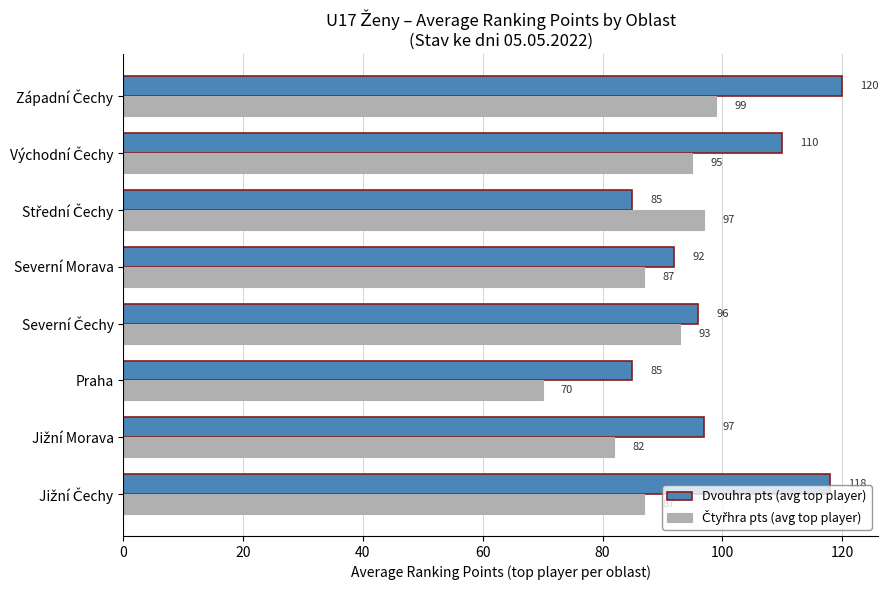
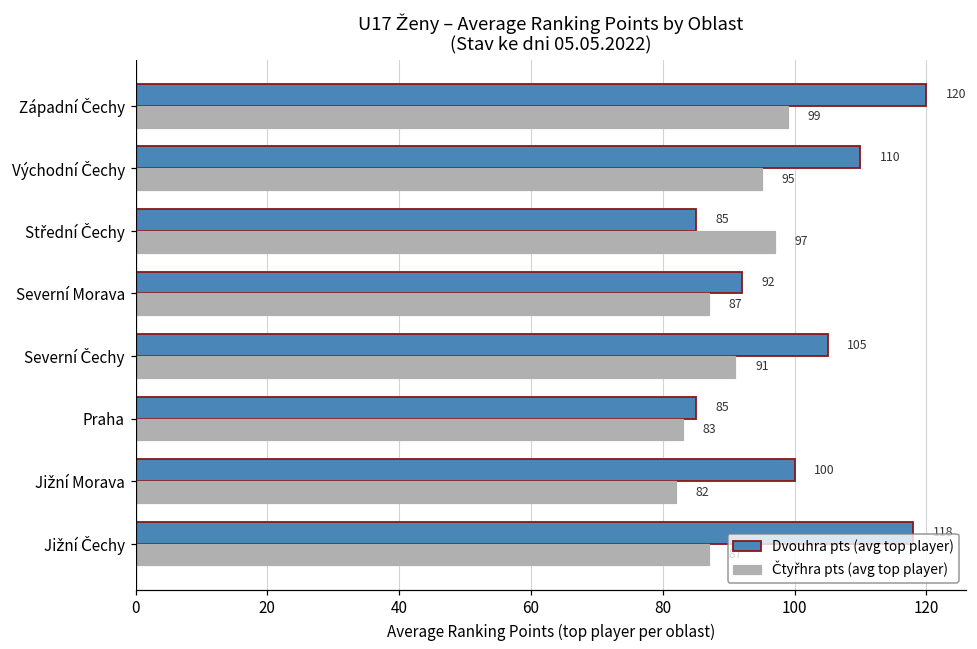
  {
    "Dvouhra pts (avg top player)": {
      "Západní Čechy": 120,
      "Východní Čechy": 110,
      "Střední Čechy": 85,
      "Severní Morava": 92,
-     "Severní Čechy": 96,
+     "Severní Čechy": 105,
      "Praha": 85,
-     "Jižní Morava": 97
+     "Jižní Morava": 100
    },
    "Čtyřhra pts (avg top player)": {
      "Západní Čechy": 99,
      "Východní Čechy": 95,
      "Střední Čechy": 97,
      "Severní Morava": 87,
-     "Severní Čechy": 93,
-     "Praha": 70,
+     "Severní Čechy": 91,
+     "Praha": 83,
      "Jižní Morava": 82
    }
  }
